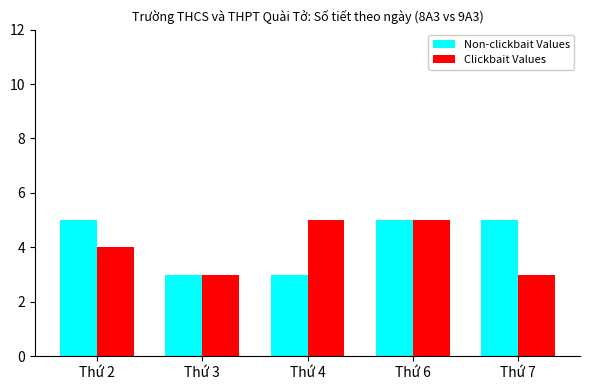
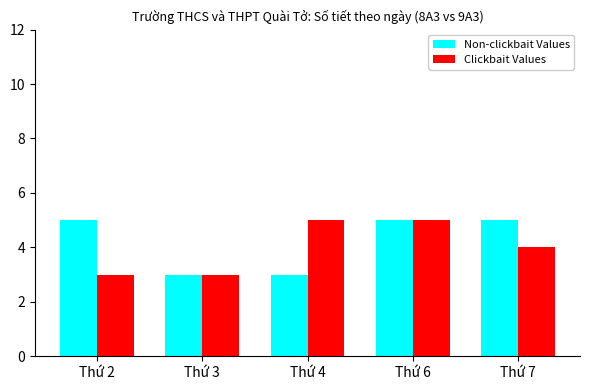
  {
    "Non-clickbait Values": {
      "Thứ 2": 5,
      "Thứ 3": 3,
      "Thứ 4": 3,
      "Thứ 6": 5,
      "Thứ 7": 5
    },
    "Clickbait Values": {
-     "Thứ 2": 4,
+     "Thứ 2": 3,
      "Thứ 3": 3,
      "Thứ 4": 5,
      "Thứ 6": 5,
-     "Thứ 7": 3
+     "Thứ 7": 4
    }
  }
